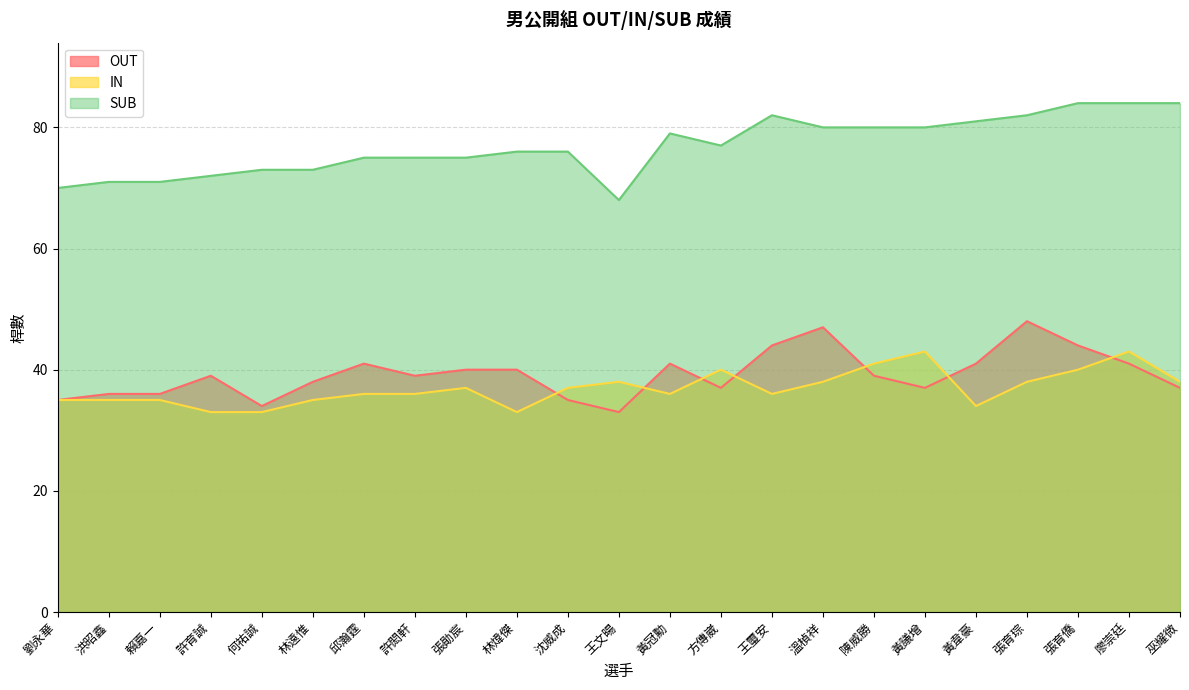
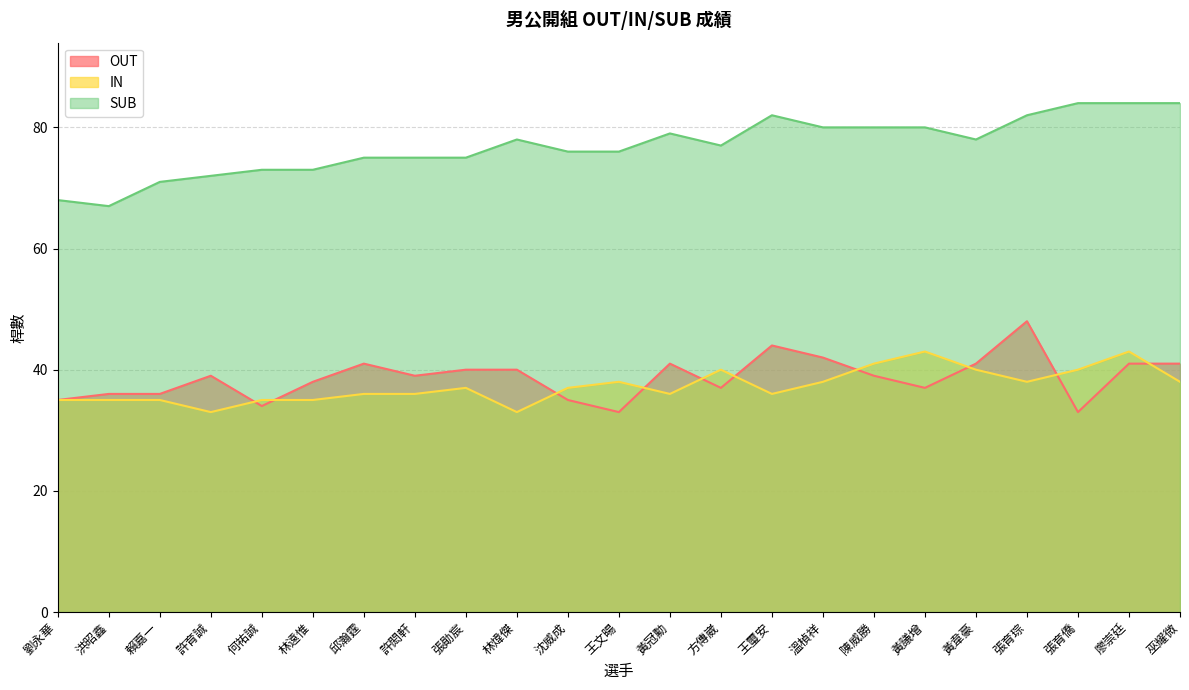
  {
    "OUT": {
      "洪昭鑫": 36,
      "賴嘉一": 36,
      "許育誠": 39,
      "何祐誠": 34,
      "林遠惟": 38,
      "邱瀚霆": 41,
      "許閎軒": 39,
      "張勛宸": 40,
      "林煒傑": 40,
      "沈威成": 35,
      "王文暘": 33,
      "黃冠勳": 41,
      "方傳崴": 37,
      "王璽安": 44,
-     "溫楨祥": 47,
+     "溫楨祥": 42,
      "陳威勝": 39,
      "黃議增": 37,
      "黃韋豪": 41,
      "張育琮": 48,
-     "張育僑": 44,
+     "張育僑": 33,
      "廖崇廷": 41,
-     "巫耀微": 37
+     "巫耀微": 41
    },
    "IN": {
      "洪昭鑫": 35,
      "賴嘉一": 35,
      "許育誠": 33,
-     "何祐誠": 33,
+     "何祐誠": 35,
      "林遠惟": 35,
      "邱瀚霆": 36,
      "許閎軒": 36,
      "張勛宸": 37,
      "林煒傑": 33,
      "沈威成": 37,
      "王文暘": 38,
      "黃冠勳": 36,
      "方傳崴": 40,
      "王璽安": 36,
      "溫楨祥": 38,
      "陳威勝": 41,
      "黃議增": 43,
-     "黃韋豪": 34,
+     "黃韋豪": 40,
      "張育琮": 38,
      "張育僑": 40,
      "廖崇廷": 43,
      "巫耀微": 38
    },
    "SUB": {
-     "劉永華": 70,
-     "洪昭鑫": 71,
+     "劉永華": 68,
+     "洪昭鑫": 67,
      "賴嘉一": 71,
      "許育誠": 72,
      "何祐誠": 73,
      "林遠惟": 73,
      "邱瀚霆": 75,
      "許閎軒": 75,
      "張勛宸": 75,
-     "林煒傑": 76,
+     "林煒傑": 78,
      "沈威成": 76,
-     "王文暘": 68,
+     "王文暘": 76,
      "黃冠勳": 79,
      "方傳崴": 77,
      "王璽安": 82,
      "溫楨祥": 80,
      "陳威勝": 80,
      "黃議增": 80,
-     "黃韋豪": 81,
+     "黃韋豪": 78,
      "張育琮": 82,
      "張育僑": 84,
      "廖崇廷": 84,
      "巫耀微": 84
    }
  }
